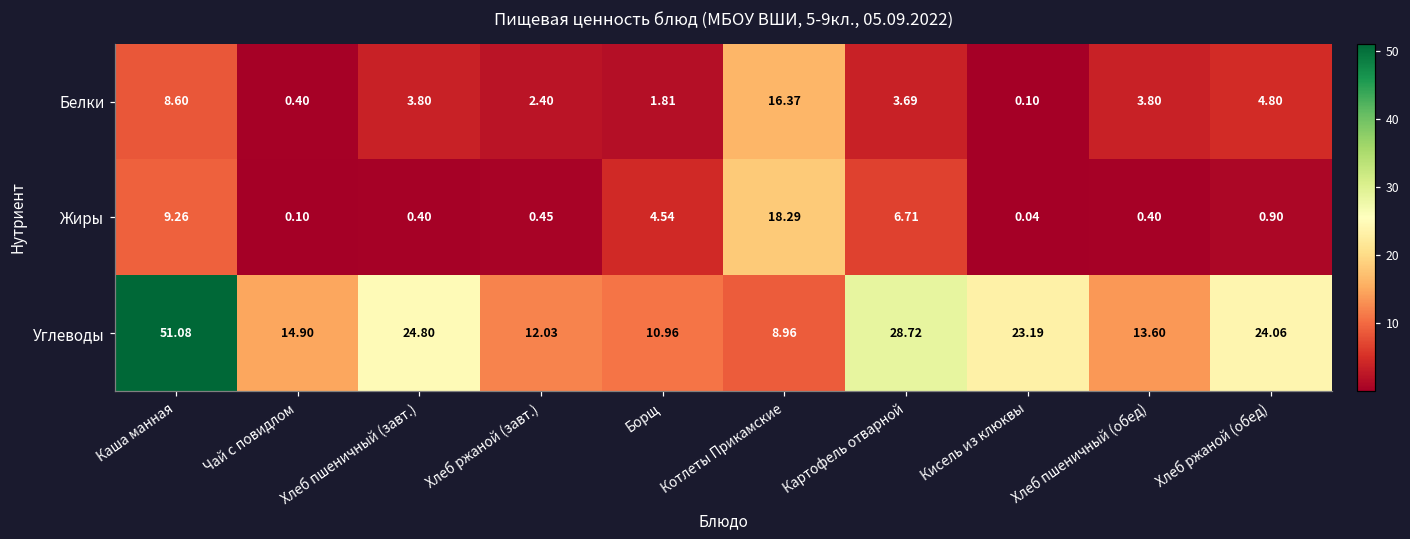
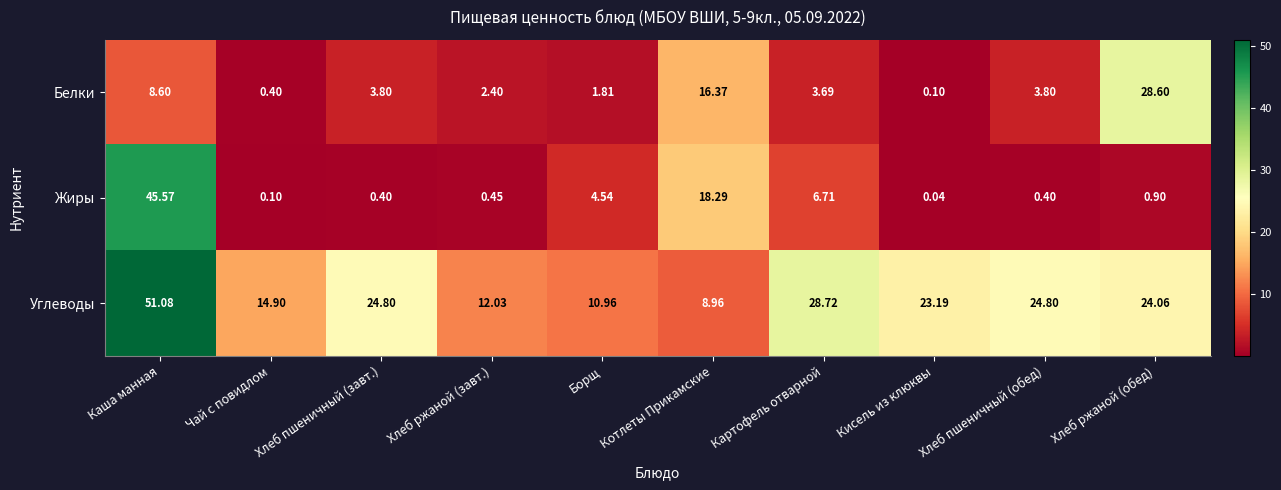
  {
    "Белки": {
      "Каша манная": 8.60,
      "Чай с повидлом": 0.40,
      "Хлеб пшеничный (завт.)": 3.80,
      "Хлеб ржаной (завт.)": 2.40,
      "Борщ": 1.81,
      "Котлеты Прикамские": 16.37,
      "Картофель отварной": 3.69,
      "Кисель из клюквы": 0.10,
      "Хлеб пшеничный (обед)": 3.80,
-     "Хлеб ржаной (обед)": 4.80
+     "Хлеб ржаной (обед)": 28.60
    },
    "Жиры": {
-     "Каша манная": 9.26,
+     "Каша манная": 45.57,
      "Чай с повидлом": 0.10,
      "Хлеб пшеничный (завт.)": 0.40,
      "Хлеб ржаной (завт.)": 0.45,
      "Борщ": 4.54,
      "Котлеты Прикамские": 18.29,
      "Картофель отварной": 6.71,
      "Кисель из клюквы": 0.04,
      "Хлеб пшеничный (обед)": 0.40,
      "Хлеб ржаной (обед)": 0.90
    },
    "Углеводы": {
      "Каша манная": 51.08,
      "Чай с повидлом": 14.90,
      "Хлеб пшеничный (завт.)": 24.80,
      "Хлеб ржаной (завт.)": 12.03,
      "Борщ": 10.96,
      "Котлеты Прикамские": 8.96,
      "Картофель отварной": 28.72,
      "Кисель из клюквы": 23.19,
-     "Хлеб пшеничный (обед)": 13.60,
+     "Хлеб пшеничный (обед)": 24.80,
      "Хлеб ржаной (обед)": 24.06
    }
  }
